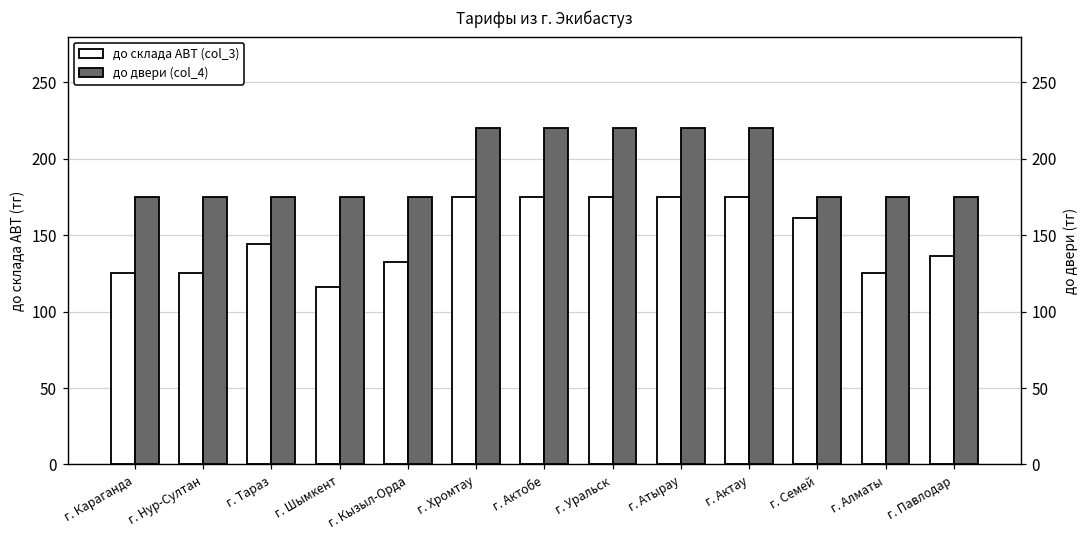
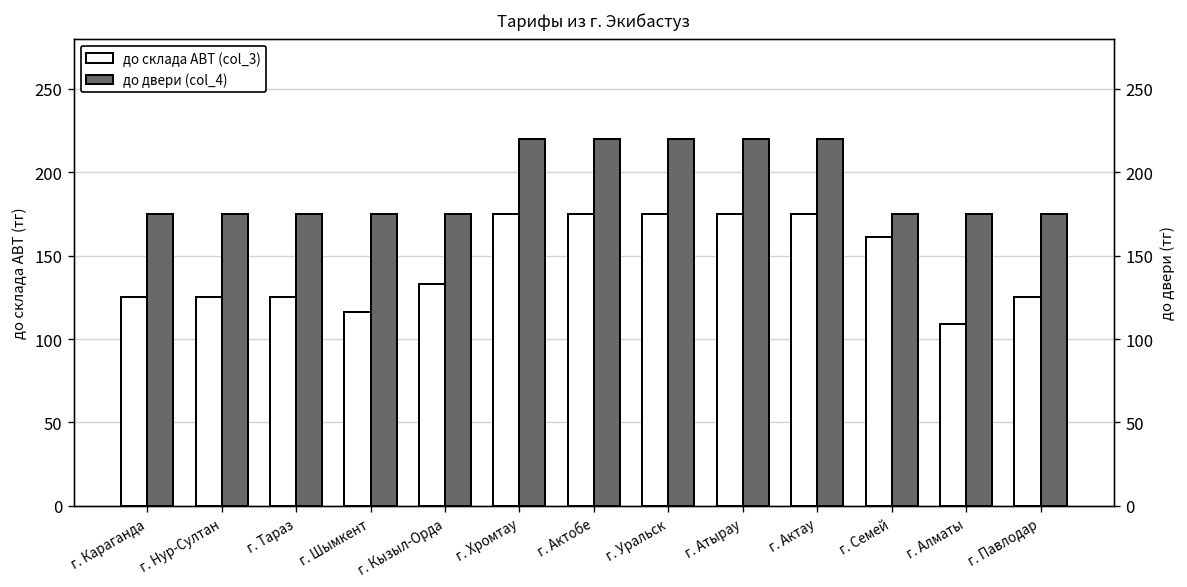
  {
    "до склада ABT (col_3)": {
      "г. Караганда": 125,
      "г. Нур-Султан": 125,
-     "г. Тараз": 144,
+     "г. Тараз": 125,
      "г. Шымкент": 116,
      "г. Кызыл-Орда": 133,
      "г. Хромтау": 175,
      "г. Актобе": 175,
      "г. Уральск": 175,
      "г. Атырау": 175,
      "г. Актау": 175,
      "г. Семей": 161,
-     "г. Алматы": 125,
-     "г. Павлодар": 136
+     "г. Алматы": 109,
+     "г. Павлодар": 125
    },
    "до двери (col_4)": {
      "г. Караганда": 175,
      "г. Нур-Султан": 175,
      "г. Тараз": 175,
      "г. Шымкент": 175,
      "г. Кызыл-Орда": 175,
      "г. Хромтау": 220,
      "г. Актобе": 220,
      "г. Уральск": 220,
      "г. Атырау": 220,
      "г. Актау": 220,
      "г. Семей": 175,
      "г. Алматы": 175,
      "г. Павлодар": 175
    }
  }
